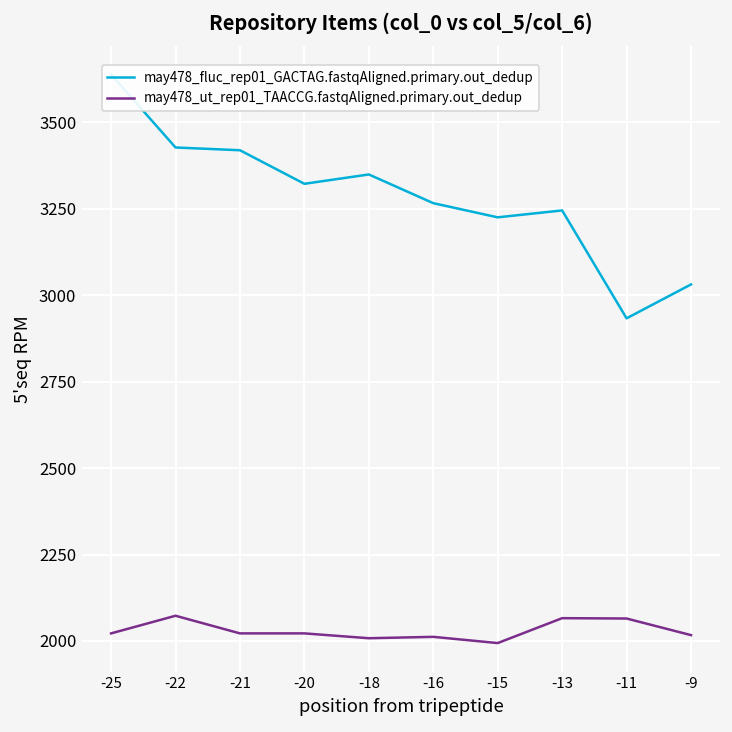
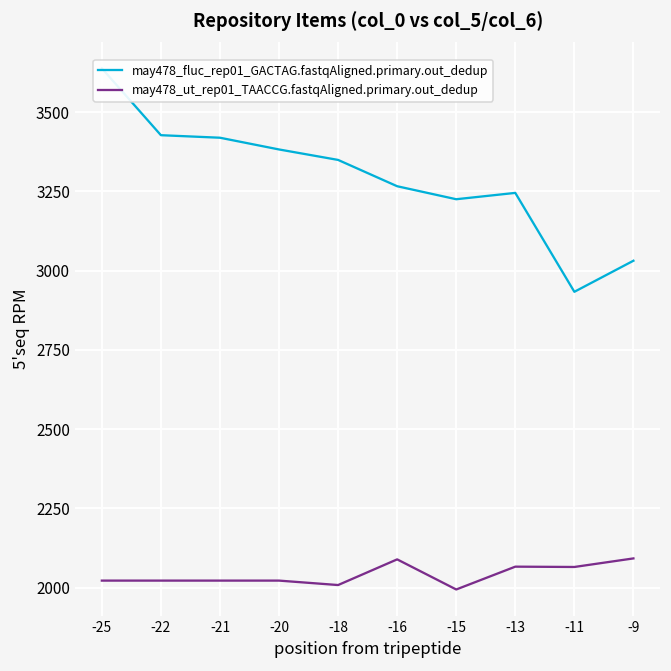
  {
    "may478_fluc_rep01_GACTAG.fastqAligned.primary.out_dedup": {
      "-22": 3430,
      "-21": 3420,
-     "-20": 3320,
+     "-20": 3380,
      "-18": 3350,
      "-16": 3270,
      "-15": 3230,
      "-13": 3250,
      "-11": 2930,
      "-9": 3030
    },
    "may478_ut_rep01_TAACCG.fastqAligned.primary.out_dedup": {
      "-25": 2020,
-     "-22": 2070,
+     "-22": 2020,
      "-21": 2020,
      "-20": 2020,
      "-18": 2010,
-     "-16": 2010,
+     "-16": 2090,
      "-15": 1990,
      "-13": 2070,
      "-11": 2070,
-     "-9": 2020
+     "-9": 2090
    }
  }
